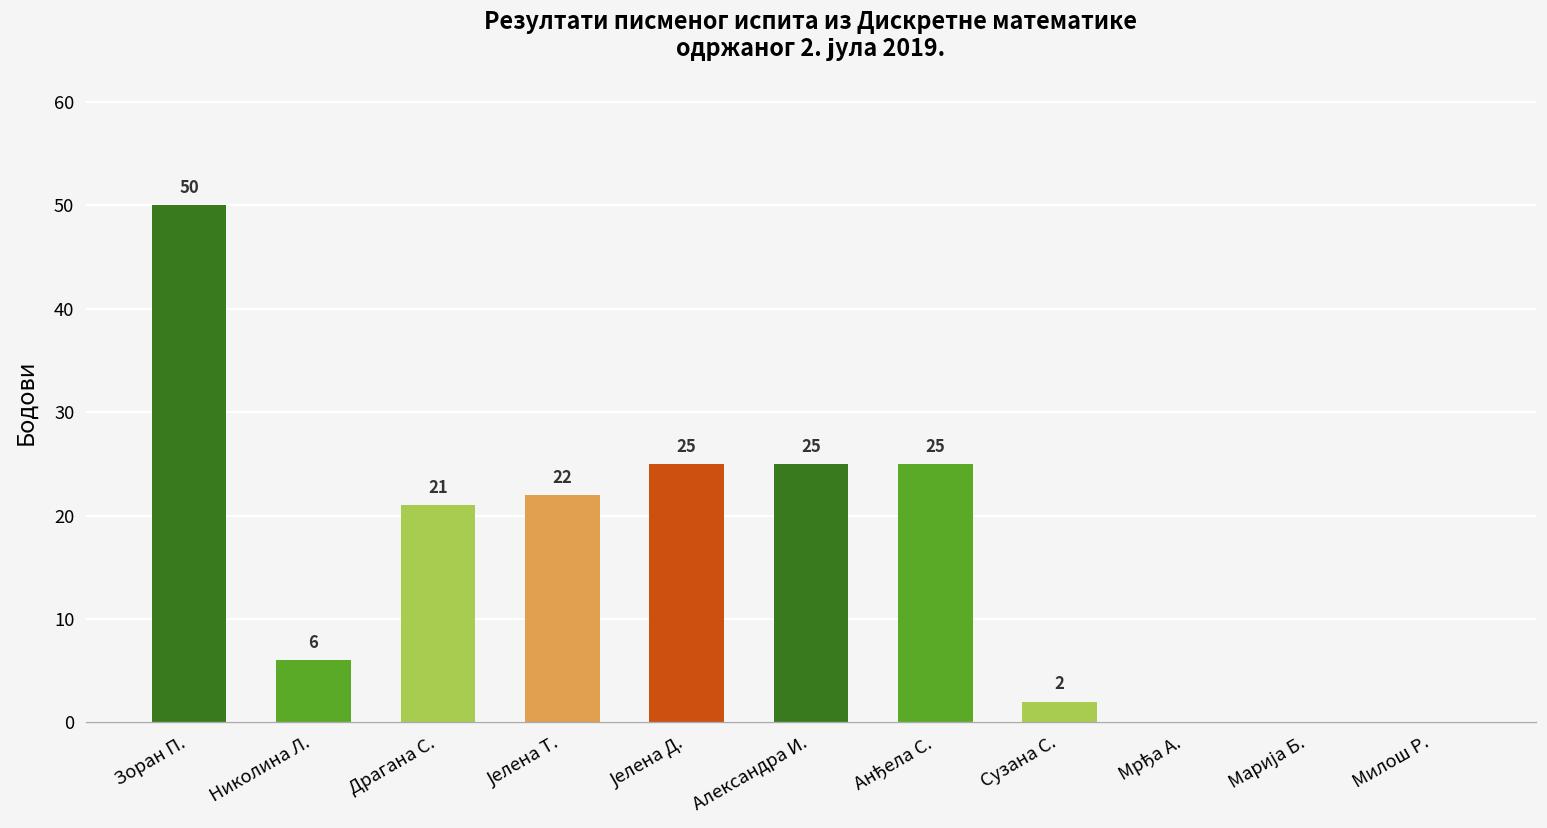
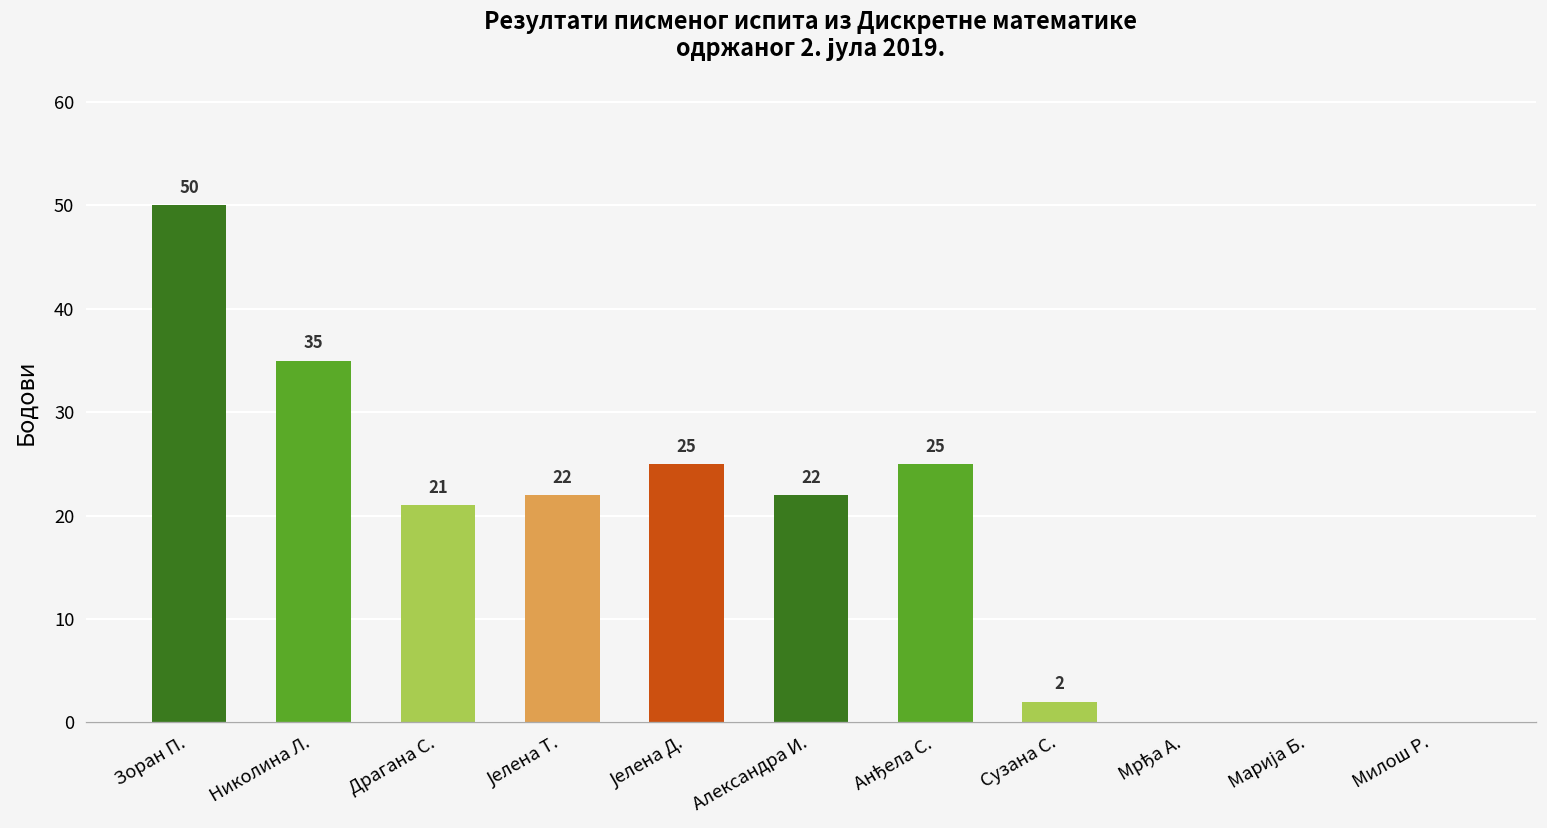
  {
    "Зоран П.": 50,
-   "Николина Л.": 6,
+   "Николина Л.": 35,
    "Драгана С.": 21,
    "Јелена Т.": 22,
    "Јелена Д.": 25,
-   "Александра И.": 25,
+   "Александра И.": 22,
    "Анђела С.": 25,
    "Сузана С.": 2
  }
